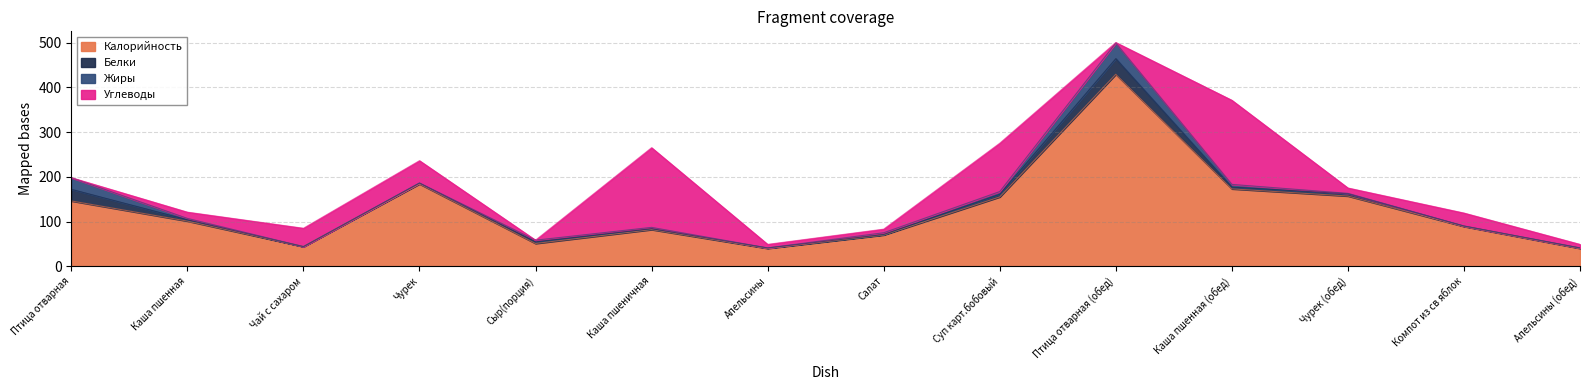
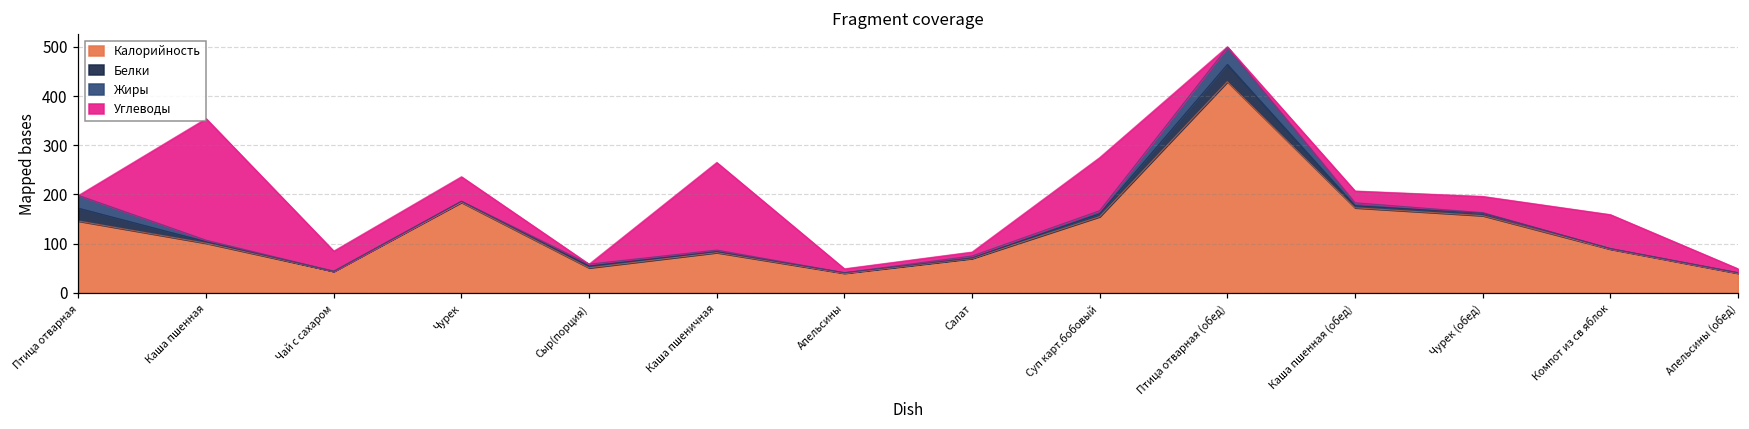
  {
    "Калорийность": {
      "Птица отварная": 150,
      "Суп карт.бобовый": 160,
      "Птица отварная (обед)": 430
    },
    "Углеводы": {
-     "Каша пшенная": 10,
+     "Каша пшенная": 250,
      "Чай с сахаром": 40,
      "Чурек": 50,
      "Каша пшеничная": 180,
      "Апельсины": 10,
      "Салат": 10,
      "Суп карт.бобовый": 110,
-     "Каша пшенная (обед)": 190,
-     "Чурек (обед)": 10,
-     "Компот из св яблок": 30,
+     "Каша пшенная (обед)": 20,
+     "Чурек (обед)": 30,
+     "Компот из св яблок": 70,
      "Апельсины (обед)": 10
    }
  }
